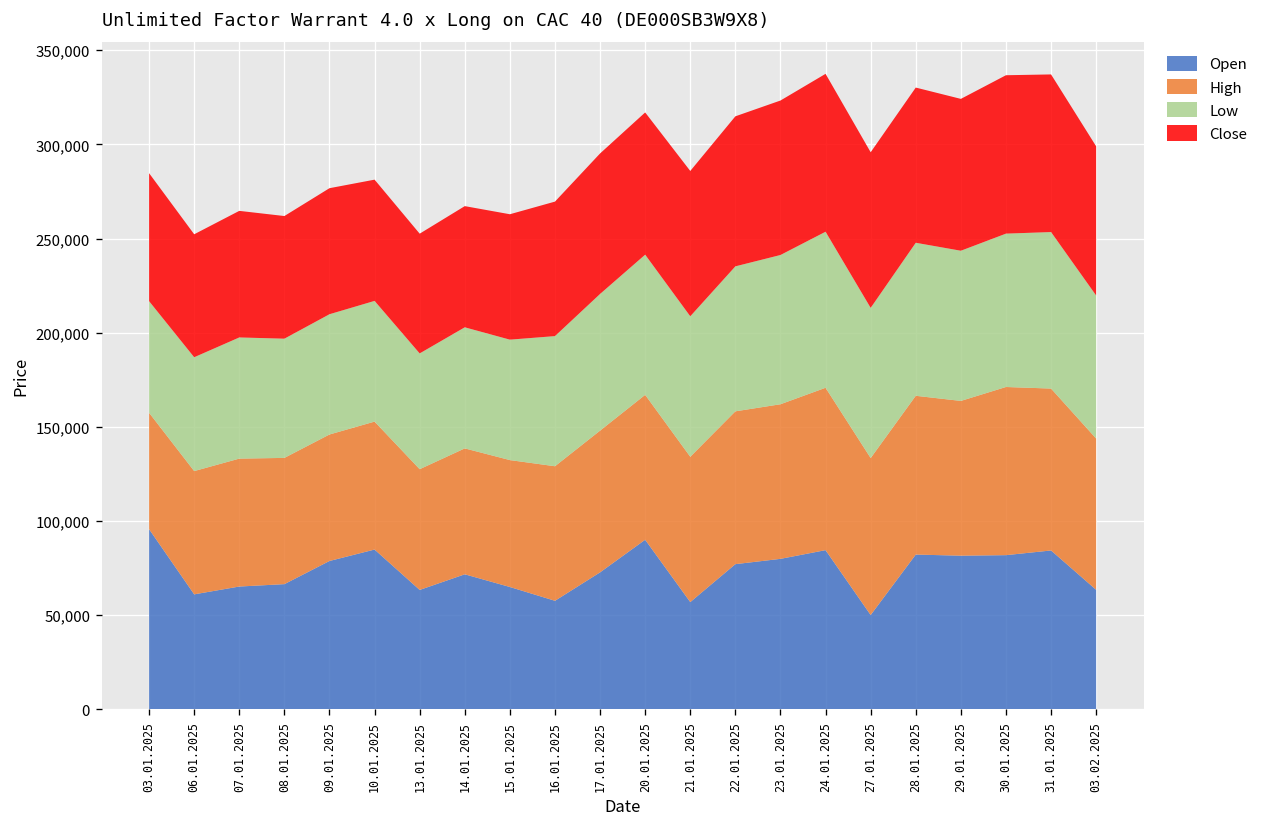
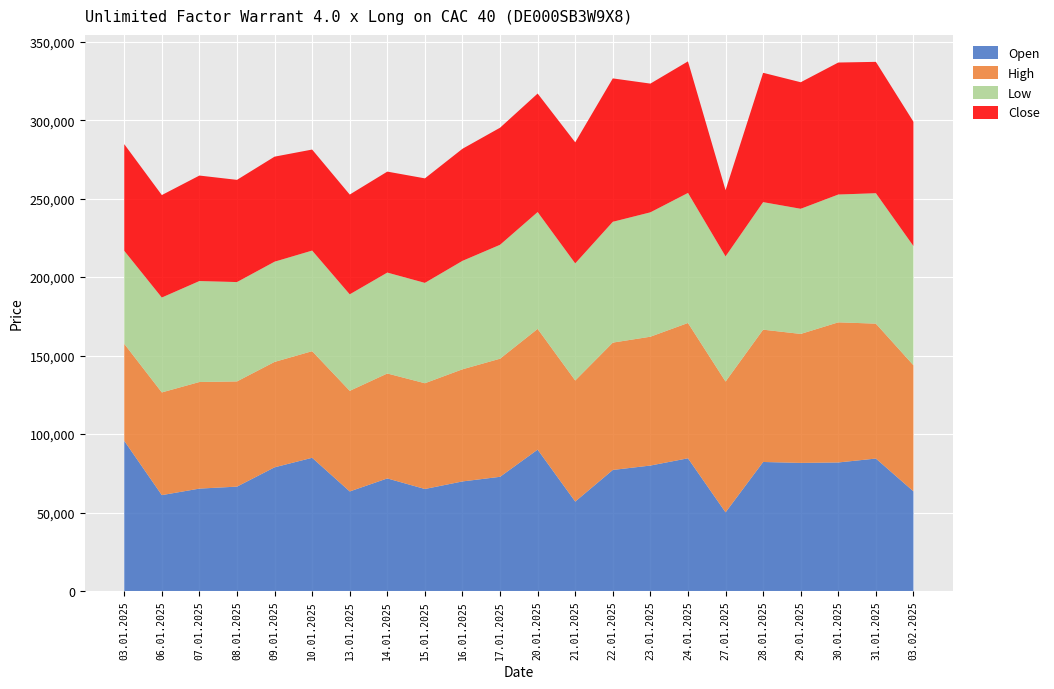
  {
    "Open": {
      "03.01.2025": "96,000",
      "06.01.2025": "61,000",
      "07.01.2025": "65,000",
      "08.01.2025": "67,000",
      "09.01.2025": "79,000",
      "10.01.2025": "85,000",
      "13.01.2025": "63,000",
      "14.01.2025": "72,000",
      "15.01.2025": "65,000",
-     "16.01.2025": "58,000",
+     "16.01.2025": "70,000",
      "17.01.2025": "73,000",
      "20.01.2025": "90,000",
      "21.01.2025": "57,000",
      "22.01.2025": "77,000",
      "23.01.2025": "80,000",
      "24.01.2025": "85,000",
      "27.01.2025": "50,000",
      "28.01.2025": "82,000",
      "29.01.2025": "82,000",
      "30.01.2025": "82,000",
      "31.01.2025": "84,000",
      "03.02.2025": "63,000"
    },
    "High": {
      "03.01.2025": "62,000",
      "06.01.2025": "65,000",
      "07.01.2025": "68,000",
      "08.01.2025": "67,000",
      "09.01.2025": "67,000",
      "10.01.2025": "68,000",
      "13.01.2025": "64,000",
      "14.01.2025": "67,000",
      "15.01.2025": "67,000",
      "16.01.2025": "71,000",
      "17.01.2025": "75,000",
      "20.01.2025": "77,000",
      "21.01.2025": "77,000",
      "22.01.2025": "81,000",
      "23.01.2025": "82,000",
      "24.01.2025": "86,000",
      "27.01.2025": "83,000",
      "28.01.2025": "84,000",
      "29.01.2025": "82,000",
      "30.01.2025": "89,000",
      "31.01.2025": "86,000",
      "03.02.2025": "80,000"
    },
    "Low": {
      "03.01.2025": "59,000",
      "06.01.2025": "60,000",
      "07.01.2025": "64,000",
      "08.01.2025": "63,000",
      "09.01.2025": "64,000",
      "10.01.2025": "64,000",
      "13.01.2025": "61,000",
      "14.01.2025": "64,000",
      "15.01.2025": "64,000",
      "16.01.2025": "69,000",
      "17.01.2025": "73,000",
      "20.01.2025": "74,000",
      "21.01.2025": "75,000",
      "22.01.2025": "77,000",
      "23.01.2025": "79,000",
      "24.01.2025": "83,000",
      "27.01.2025": "80,000",
      "28.01.2025": "81,000",
      "29.01.2025": "80,000",
      "30.01.2025": "81,000",
      "31.01.2025": "83,000",
      "03.02.2025": "76,000"
    },
    "Close": {
      "03.01.2025": "68,000",
      "06.01.2025": "65,000",
      "07.01.2025": "67,000",
      "08.01.2025": "65,000",
      "09.01.2025": "67,000",
      "10.01.2025": "64,000",
      "13.01.2025": "64,000",
      "14.01.2025": "64,000",
      "15.01.2025": "67,000",
      "16.01.2025": "71,000",
      "17.01.2025": "75,000",
      "20.01.2025": "76,000",
      "21.01.2025": "77,000",
-     "22.01.2025": "80,000",
+     "22.01.2025": "91,000",
      "23.01.2025": "82,000",
      "24.01.2025": "84,000",
-     "27.01.2025": "83,000",
+     "27.01.2025": "42,000",
      "28.01.2025": "82,000",
      "29.01.2025": "81,000",
      "30.01.2025": "84,000",
      "31.01.2025": "84,000",
      "03.02.2025": "79,000"
    }
  }
